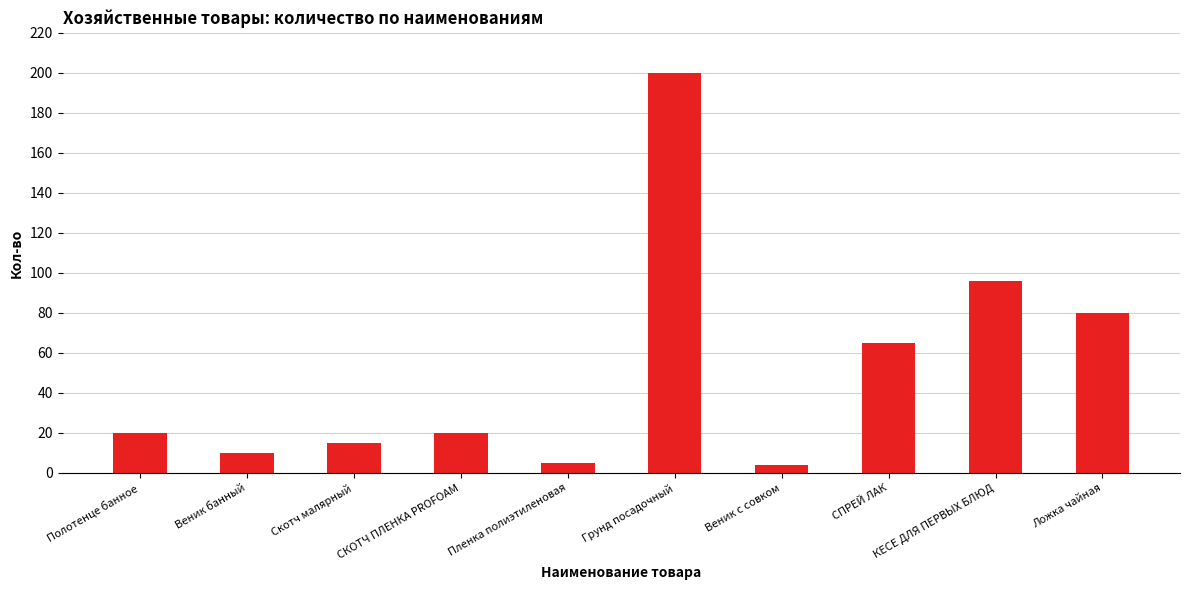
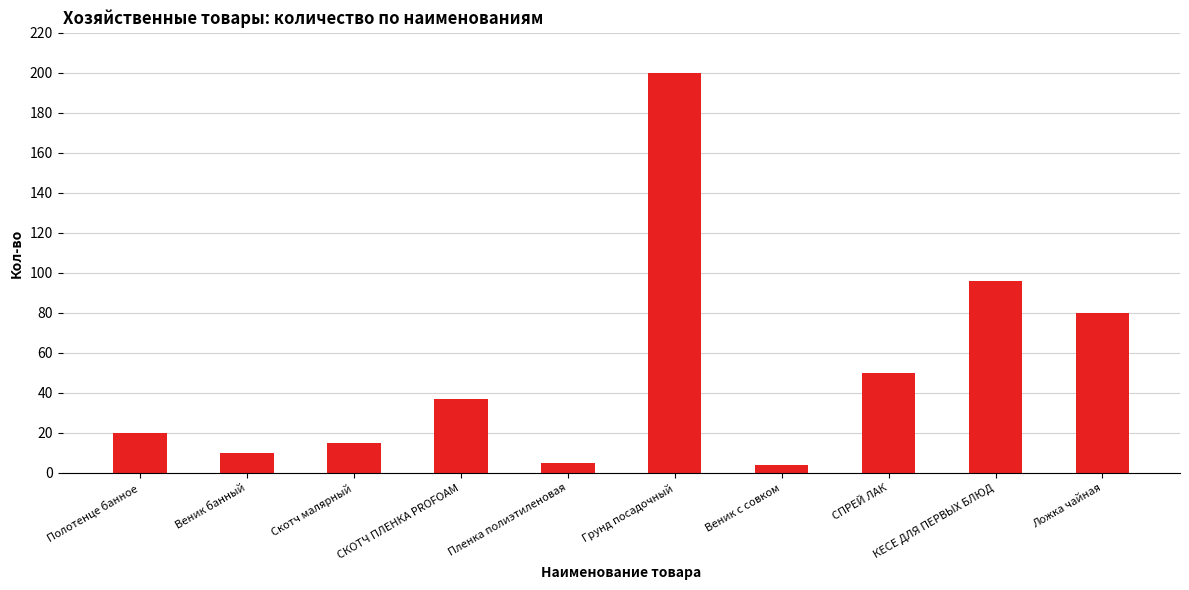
  {
    "Полотенце банное": 20,
    "Веник банный": 10,
    "Скотч малярный": 15,
-   "СКОТЧ ПЛЕНКА PROFOAM": 20,
+   "СКОТЧ ПЛЕНКА PROFOAM": 37,
    "Пленка полиэтиленовая": 5,
    "Грунд посадочный": 200,
    "Веник с совком": 4,
-   "СПРЕЙ ЛАК": 65,
+   "СПРЕЙ ЛАК": 50,
    "КЕСЕ ДЛЯ ПЕРВЫХ БЛЮД": 96,
    "Ложка чайная": 80
  }
